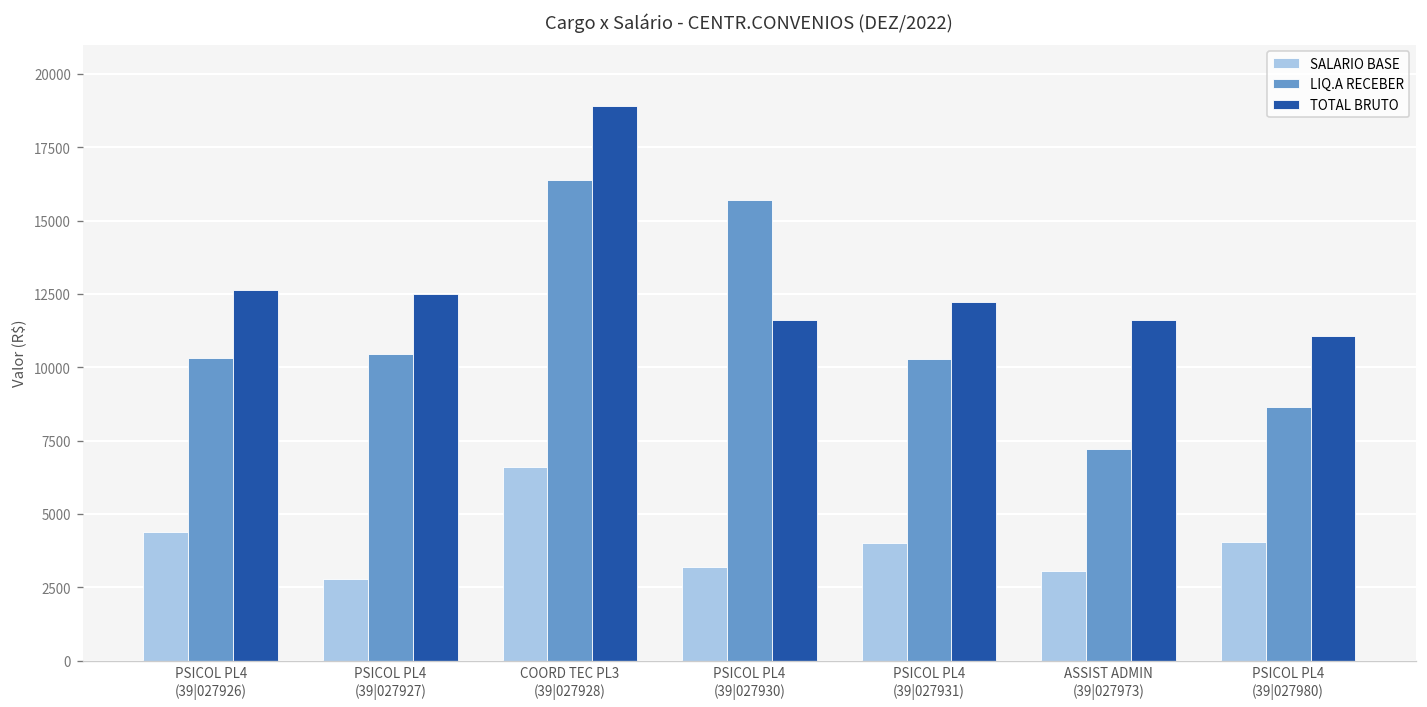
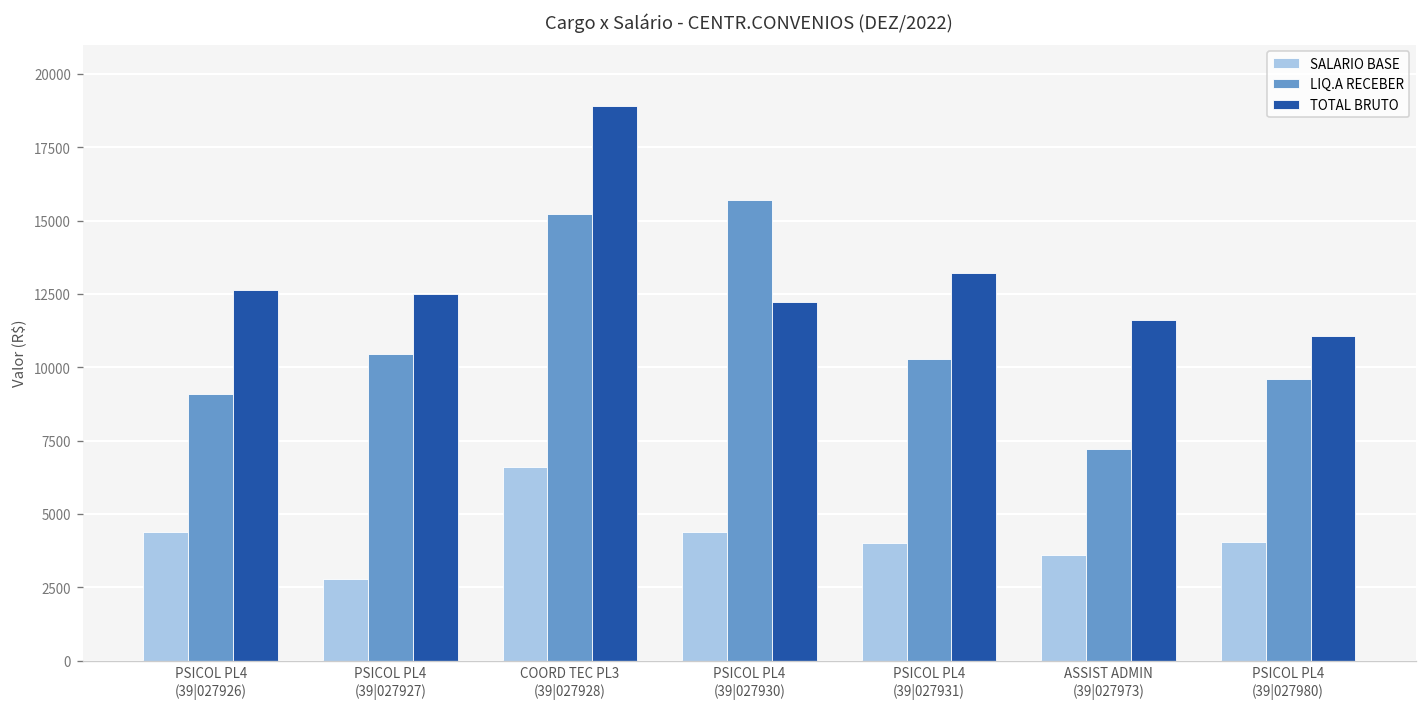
  {
    "SALARIO BASE": {
      "PSICOL PL4 (39|027926)": 4400,
      "PSICOL PL4 (39|027927)": 2800,
      "COORD TEC PL3 (39|027928)": 6600,
-     "PSICOL PL4 (39|027930)": 3200,
+     "PSICOL PL4 (39|027930)": 4400,
      "PSICOL PL4 (39|027931)": 4000,
-     "ASSIST ADMIN (39|027973)": 3100,
+     "ASSIST ADMIN (39|027973)": 3600,
      "PSICOL PL4 (39|027980)": 4000
    },
    "LIQ.A RECEBER": {
-     "PSICOL PL4 (39|027926)": 10300,
+     "PSICOL PL4 (39|027926)": 9100,
      "PSICOL PL4 (39|027927)": 10500,
-     "COORD TEC PL3 (39|027928)": 16400,
+     "COORD TEC PL3 (39|027928)": 15200,
      "PSICOL PL4 (39|027930)": 15700,
      "PSICOL PL4 (39|027931)": 10300,
      "ASSIST ADMIN (39|027973)": 7200,
-     "PSICOL PL4 (39|027980)": 8600
+     "PSICOL PL4 (39|027980)": 9600
    },
    "TOTAL BRUTO": {
      "PSICOL PL4 (39|027926)": 12600,
      "PSICOL PL4 (39|027927)": 12500,
      "COORD TEC PL3 (39|027928)": 18900,
-     "PSICOL PL4 (39|027930)": 11600,
-     "PSICOL PL4 (39|027931)": 12200,
+     "PSICOL PL4 (39|027930)": 12200,
+     "PSICOL PL4 (39|027931)": 13200,
      "ASSIST ADMIN (39|027973)": 11600,
      "PSICOL PL4 (39|027980)": 11100
    }
  }
